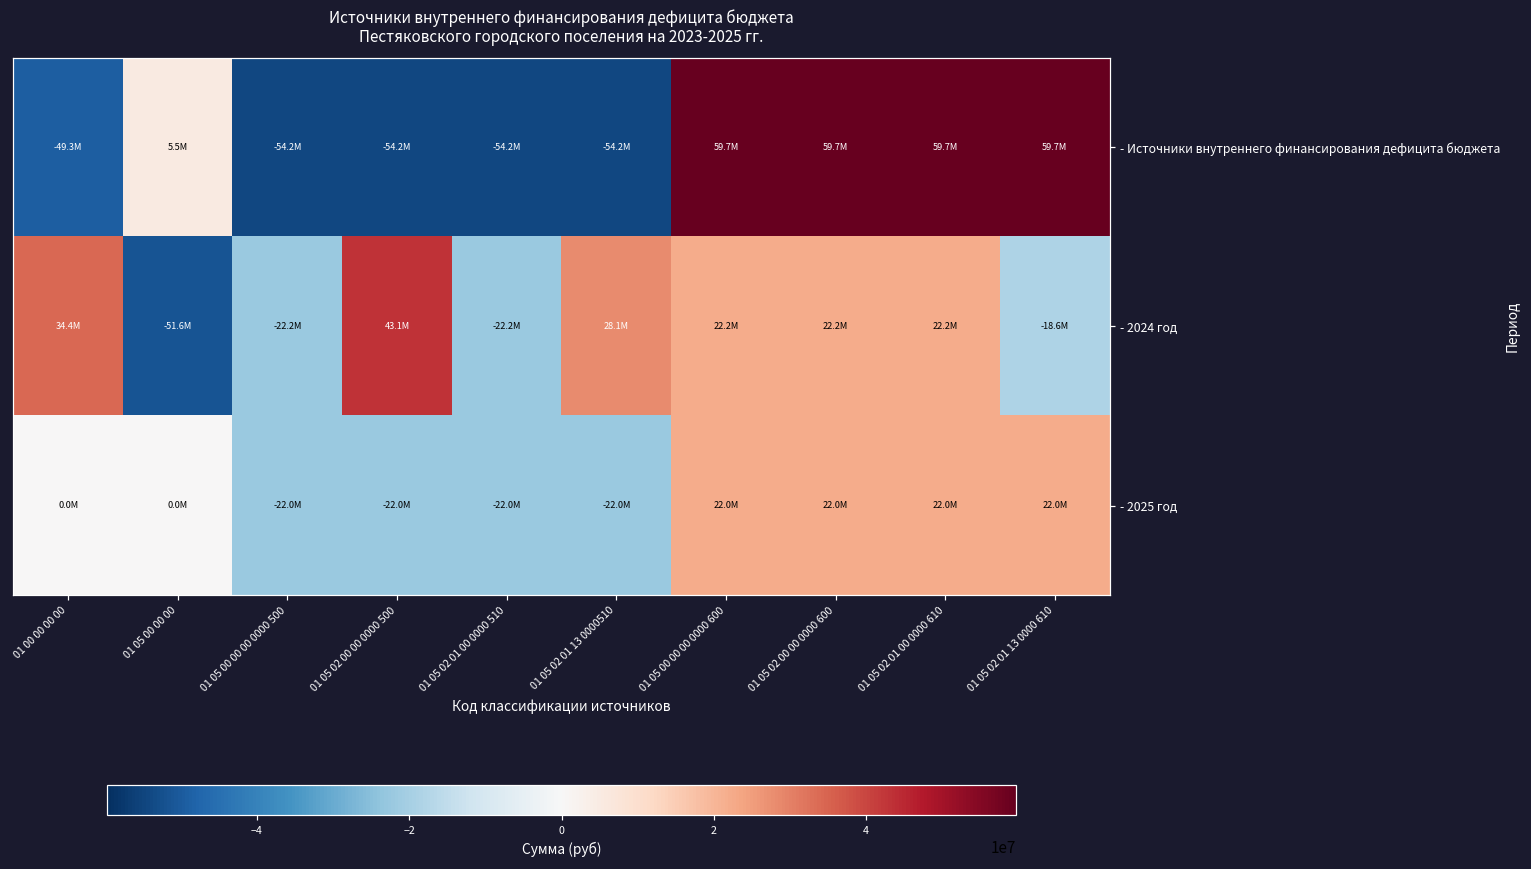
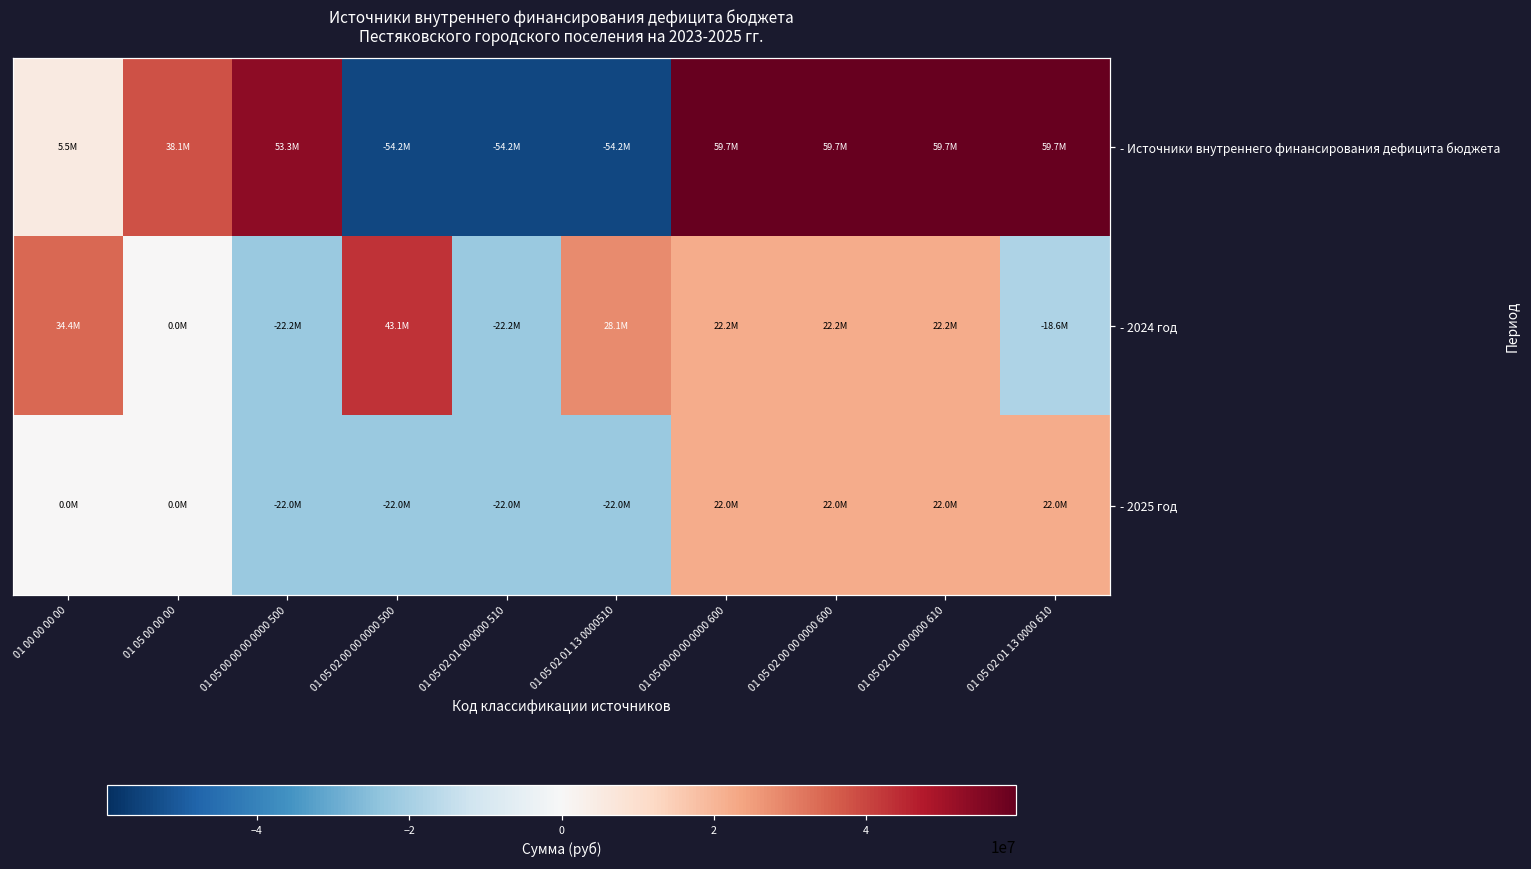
  {
    "- Источники внутреннего финансирования дефицита бюджета": {
-     "01 00 00 00 00": "-49.3M",
-     "01 05 00 00 00": "5.5M",
-     "01 05 00 00 00 0000 500": "-54.2M",
+     "01 00 00 00 00": "5.5M",
+     "01 05 00 00 00": "38.1M",
+     "01 05 00 00 00 0000 500": "53.3M",
      "01 05 02 00 00 0000 500": "-54.2M",
      "01 05 02 01 00 0000 510": "-54.2M",
      "01 05 02 01 13 0000510": "-54.2M",
      "01 05 00 00 00 0000 600": "59.7M",
      "01 05 02 00 00 0000 600": "59.7M",
      "01 05 02 01 00 0000 610": "59.7M",
      "01 05 02 01 13 0000 610": "59.7M"
    },
    "- 2024 год": {
      "01 00 00 00 00": "34.4M",
-     "01 05 00 00 00": "-51.6M",
+     "01 05 00 00 00": "0.0M",
      "01 05 00 00 00 0000 500": "-22.2M",
      "01 05 02 00 00 0000 500": "43.1M",
      "01 05 02 01 00 0000 510": "-22.2M",
      "01 05 02 01 13 0000510": "28.1M",
      "01 05 00 00 00 0000 600": "22.2M",
      "01 05 02 00 00 0000 600": "22.2M",
      "01 05 02 01 00 0000 610": "22.2M",
      "01 05 02 01 13 0000 610": "-18.6M"
    },
    "- 2025 год": {
      "01 00 00 00 00": "0.0M",
      "01 05 00 00 00": "0.0M",
      "01 05 00 00 00 0000 500": "-22.0M",
      "01 05 02 00 00 0000 500": "-22.0M",
      "01 05 02 01 00 0000 510": "-22.0M",
      "01 05 02 01 13 0000510": "-22.0M",
      "01 05 00 00 00 0000 600": "22.0M",
      "01 05 02 00 00 0000 600": "22.0M",
      "01 05 02 01 00 0000 610": "22.0M",
      "01 05 02 01 13 0000 610": "22.0M"
    }
  }
